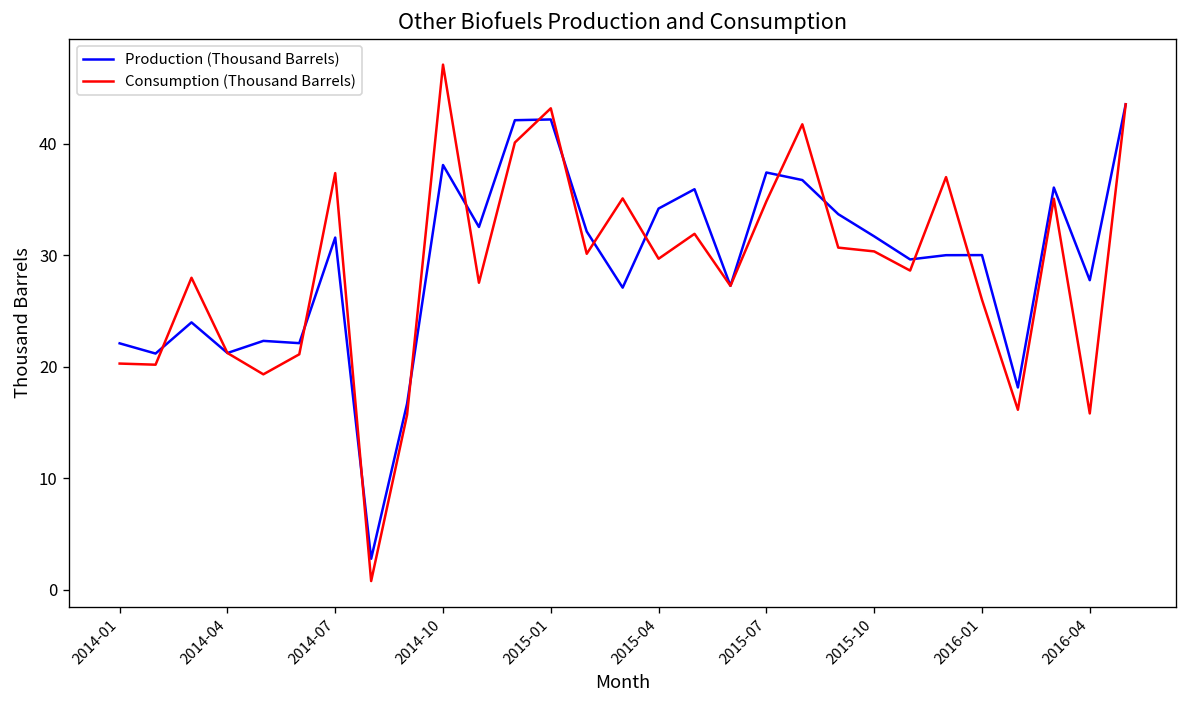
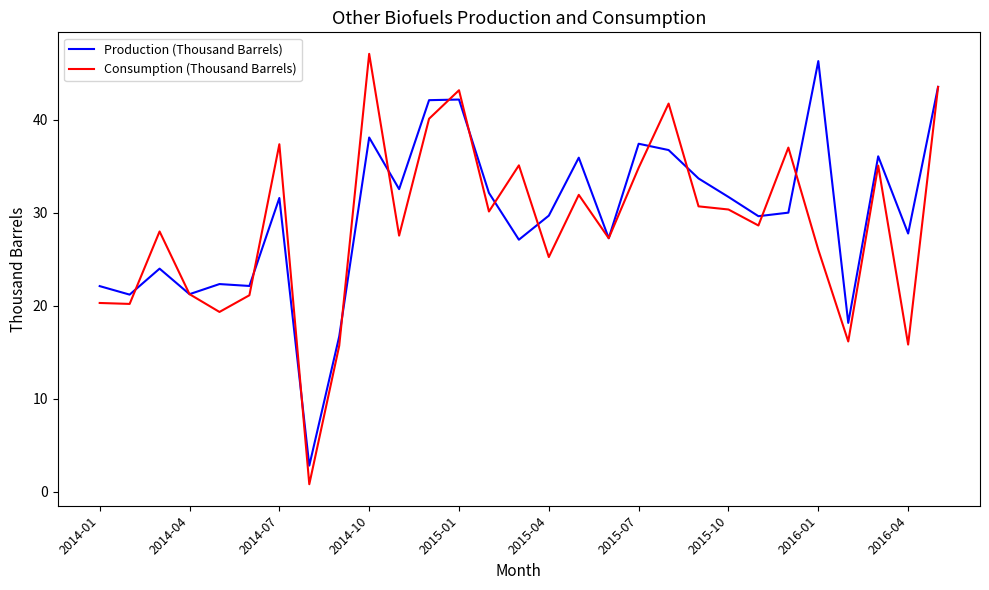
  {
    "Production (Thousand Barrels)": {
      "2014-01": 22,
      "2014-07": 32,
      "2014-10": 38,
      "2015-01": 42,
-     "2015-04": 34,
+     "2015-04": 30,
      "2015-07": 37,
      "2015-10": 32,
-     "2016-01": 30,
+     "2016-01": 46,
      "2016-04": 28
    },
    "Consumption (Thousand Barrels)": {
      "2014-01": 20,
      "2014-07": 37,
      "2014-10": 47,
      "2015-01": 43,
-     "2015-04": 30,
+     "2015-04": 25,
      "2015-07": 35,
      "2015-10": 30,
      "2016-01": 26,
      "2016-04": 16
    }
  }
